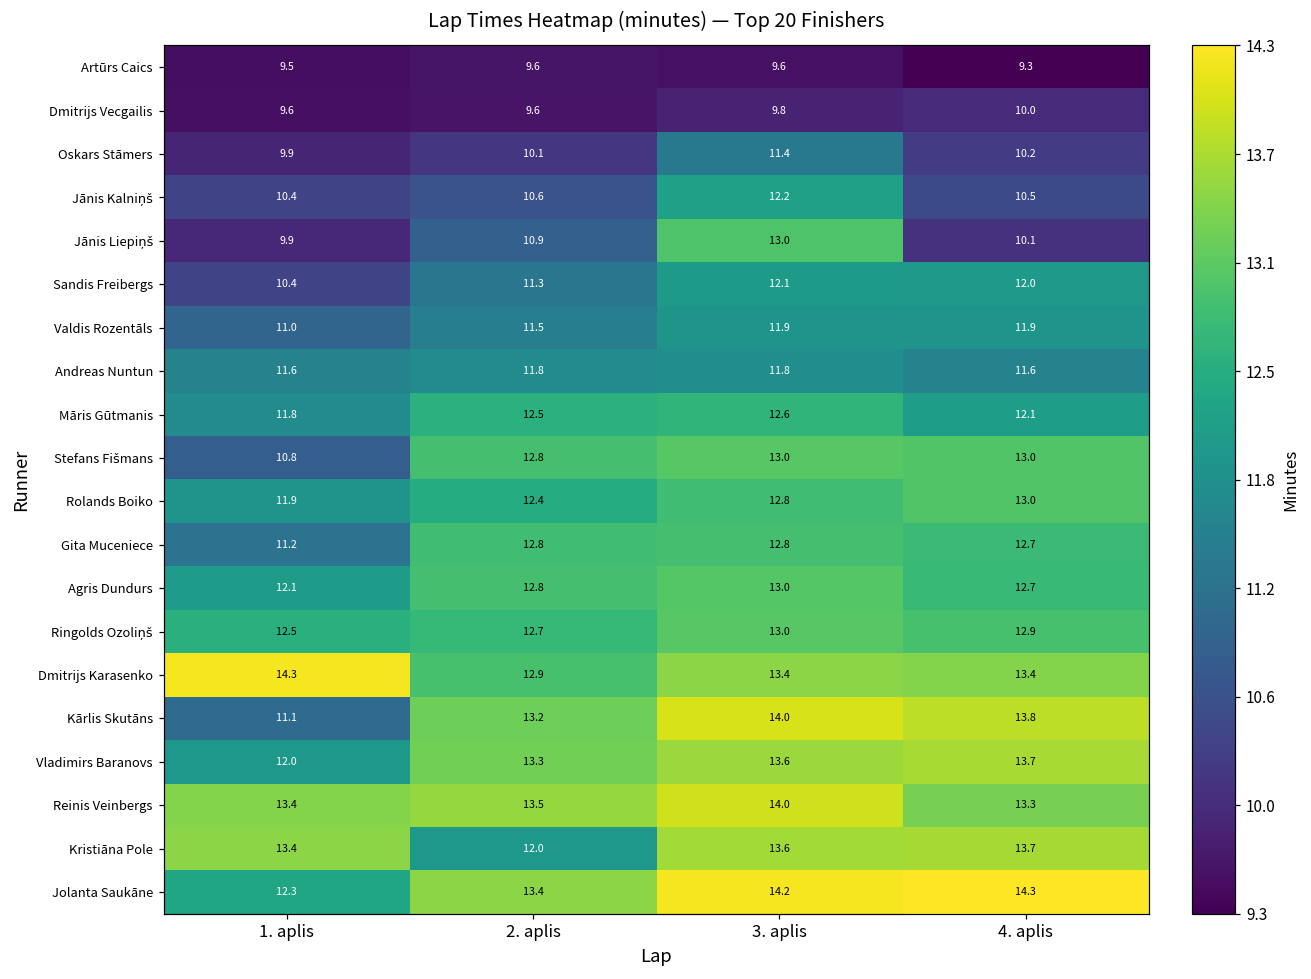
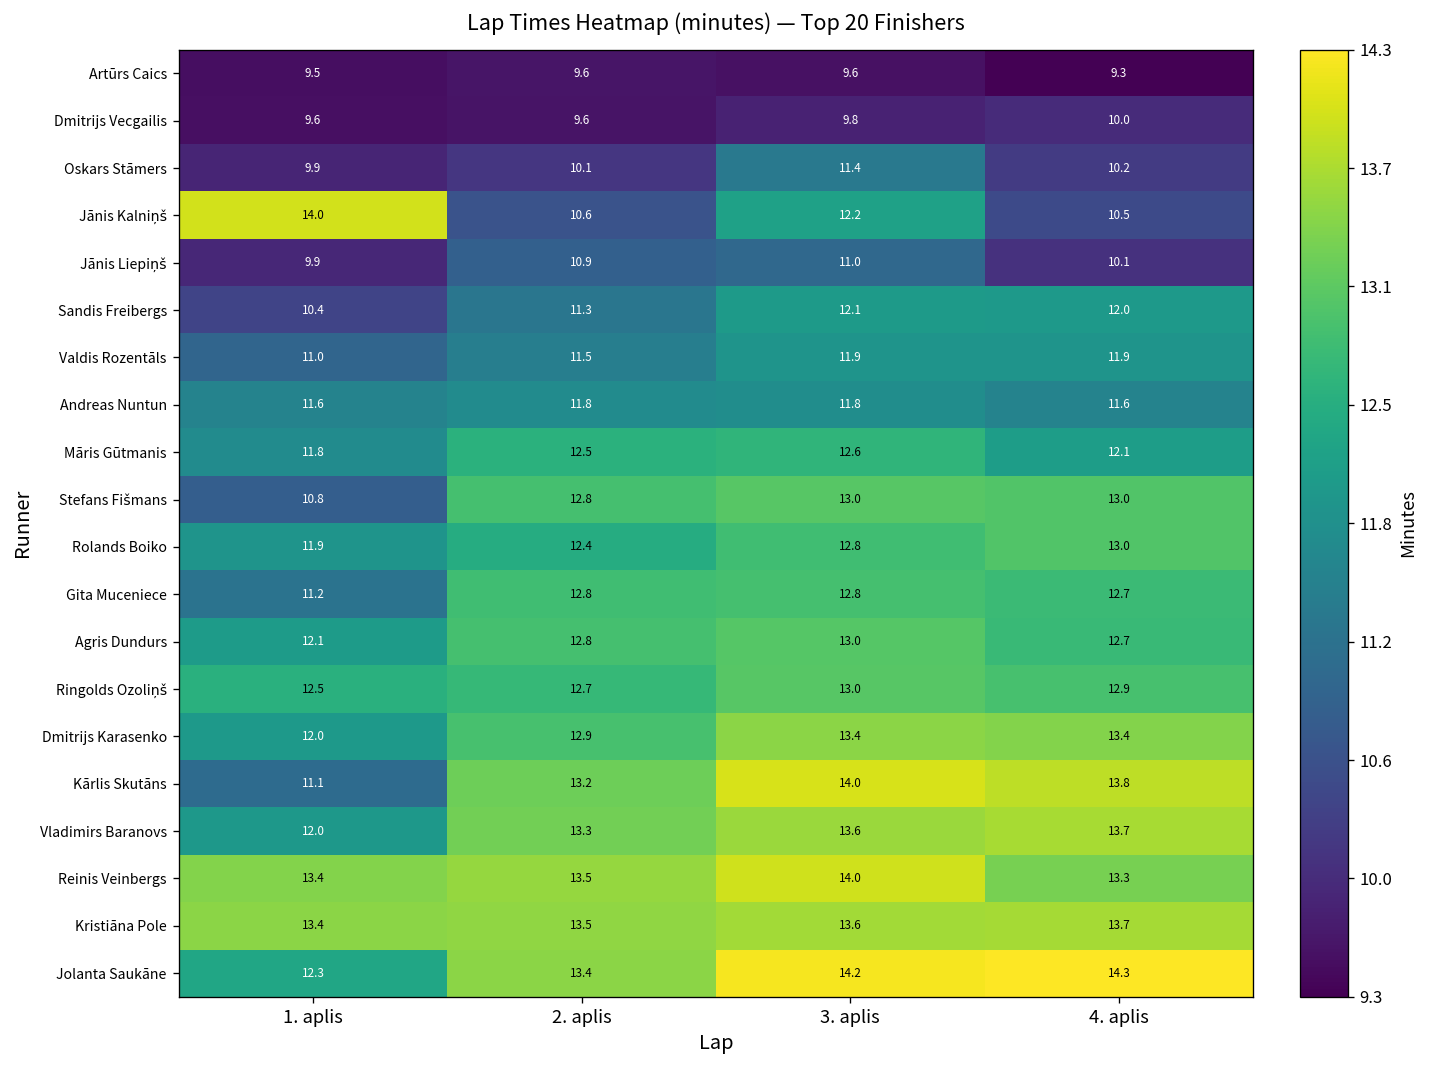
  {
    "Artūrs Caics": {
      "1. aplis": 9.5,
      "2. aplis": 9.6,
      "3. aplis": 9.6,
      "4. aplis": 9.3
    },
    "Dmitrijs Vecgailis": {
      "1. aplis": 9.6,
      "2. aplis": 9.6,
      "3. aplis": 9.8,
      "4. aplis": 10.0
    },
    "Oskars Stāmers": {
      "1. aplis": 9.9,
      "2. aplis": 10.1,
      "3. aplis": 11.4,
      "4. aplis": 10.2
    },
    "Jānis Kalniņš": {
-     "1. aplis": 10.4,
+     "1. aplis": 14.0,
      "2. aplis": 10.6,
      "3. aplis": 12.2,
      "4. aplis": 10.5
    },
    "Jānis Liepiņš": {
      "1. aplis": 9.9,
      "2. aplis": 10.9,
-     "3. aplis": 13.0,
+     "3. aplis": 11.0,
      "4. aplis": 10.1
    },
    "Sandis Freibergs": {
      "1. aplis": 10.4,
      "2. aplis": 11.3,
      "3. aplis": 12.1,
      "4. aplis": 12.0
    },
    "Valdis Rozentāls": {
      "1. aplis": 11.0,
      "2. aplis": 11.5,
      "3. aplis": 11.9,
      "4. aplis": 11.9
    },
    "Andreas Nuntun": {
      "1. aplis": 11.6,
      "2. aplis": 11.8,
      "3. aplis": 11.8,
      "4. aplis": 11.6
    },
    "Māris Gūtmanis": {
      "1. aplis": 11.8,
      "2. aplis": 12.5,
      "3. aplis": 12.6,
      "4. aplis": 12.1
    },
    "Stefans Fišmans": {
      "1. aplis": 10.8,
      "2. aplis": 12.8,
      "3. aplis": 13.0,
      "4. aplis": 13.0
    },
    "Rolands Boiko": {
      "1. aplis": 11.9,
      "2. aplis": 12.4,
      "3. aplis": 12.8,
      "4. aplis": 13.0
    },
    "Gita Muceniece": {
      "1. aplis": 11.2,
      "2. aplis": 12.8,
      "3. aplis": 12.8,
      "4. aplis": 12.7
    },
    "Agris Dundurs": {
      "1. aplis": 12.1,
      "2. aplis": 12.8,
      "3. aplis": 13.0,
      "4. aplis": 12.7
    },
    "Ringolds Ozoliņš": {
      "1. aplis": 12.5,
      "2. aplis": 12.7,
      "3. aplis": 13.0,
      "4. aplis": 12.9
    },
    "Dmitrijs Karasenko": {
-     "1. aplis": 14.3,
+     "1. aplis": 12.0,
      "2. aplis": 12.9,
      "3. aplis": 13.4,
      "4. aplis": 13.4
    },
    "Kārlis Skutāns": {
      "1. aplis": 11.1,
      "2. aplis": 13.2,
      "3. aplis": 14.0,
      "4. aplis": 13.8
    },
    "Vladimirs Baranovs": {
      "1. aplis": 12.0,
      "2. aplis": 13.3,
      "3. aplis": 13.6,
      "4. aplis": 13.7
    },
    "Reinis Veinbergs": {
      "1. aplis": 13.4,
      "2. aplis": 13.5,
      "3. aplis": 14.0,
      "4. aplis": 13.3
    },
    "Kristiāna Pole": {
      "1. aplis": 13.4,
-     "2. aplis": 12.0,
+     "2. aplis": 13.5,
      "3. aplis": 13.6,
      "4. aplis": 13.7
    },
    "Jolanta Saukāne": {
      "1. aplis": 12.3,
      "2. aplis": 13.4,
      "3. aplis": 14.2,
      "4. aplis": 14.3
    }
  }
